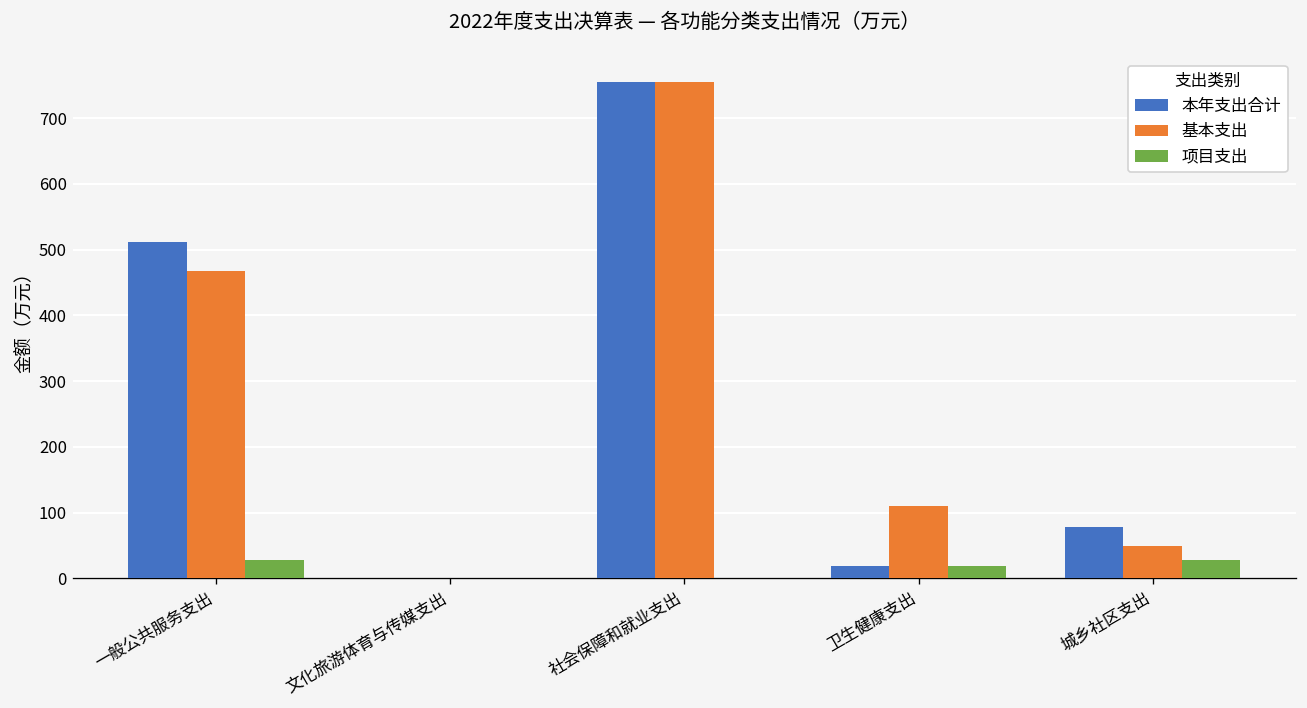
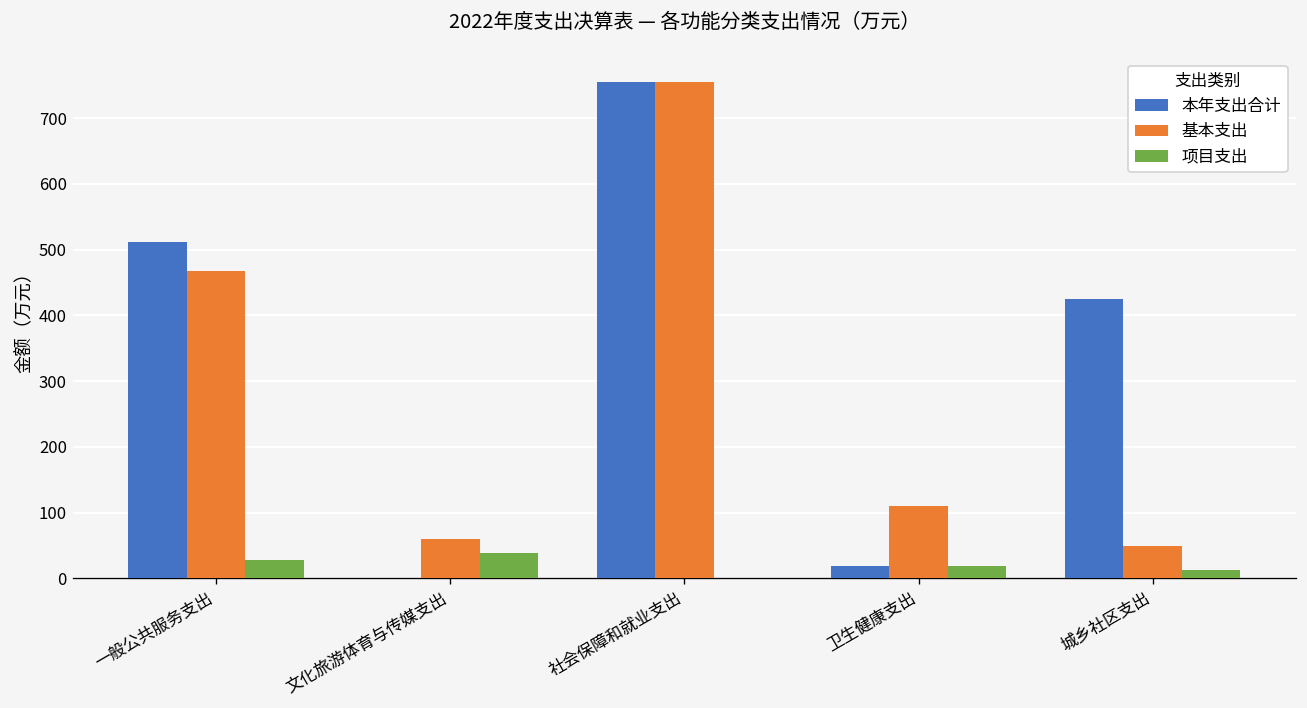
  {
    "本年支出合计": {
      "一般公共服务支出": 510,
      "社会保障和就业支出": 750,
      "卫生健康支出": 20,
-     "城乡社区支出": 80
+     "城乡社区支出": 420
    },
    "基本支出": {
      "一般公共服务支出": 470,
-     "文化旅游体育与传媒支出": 0,
+     "文化旅游体育与传媒支出": 60,
      "社会保障和就业支出": 750,
      "卫生健康支出": 110,
      "城乡社区支出": 50
    },
    "项目支出": {
      "一般公共服务支出": 30,
-     "文化旅游体育与传媒支出": 0,
+     "文化旅游体育与传媒支出": 40,
      "社会保障和就业支出": 0,
      "卫生健康支出": 20,
-     "城乡社区支出": 30
+     "城乡社区支出": 10
    }
  }
